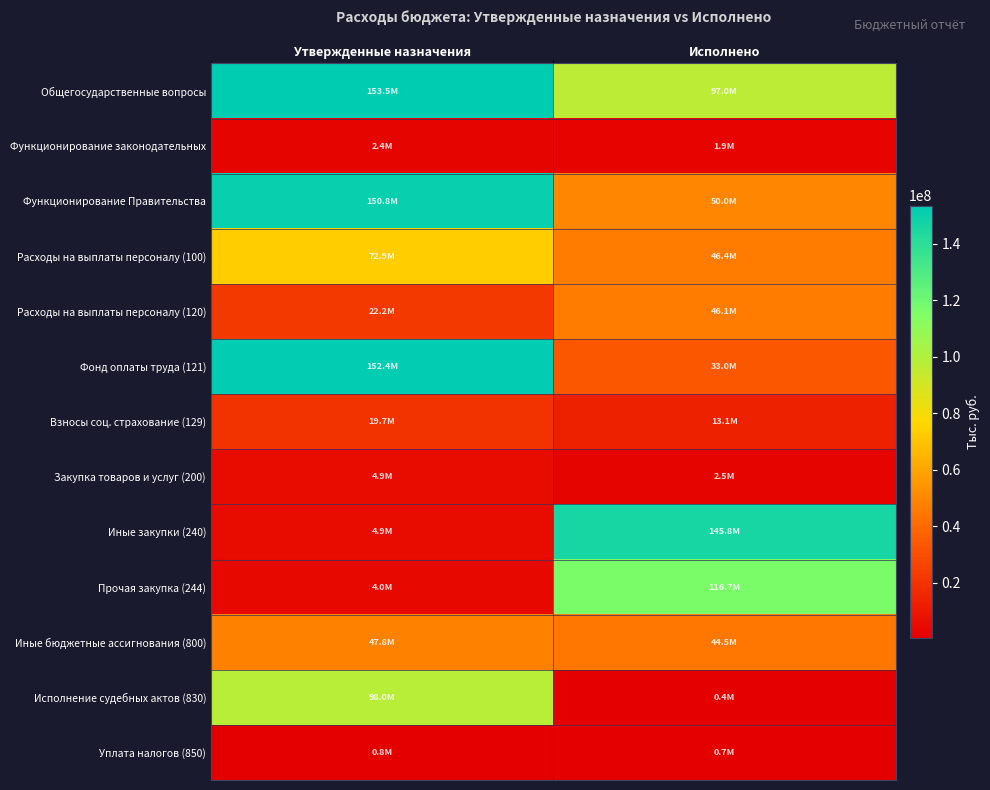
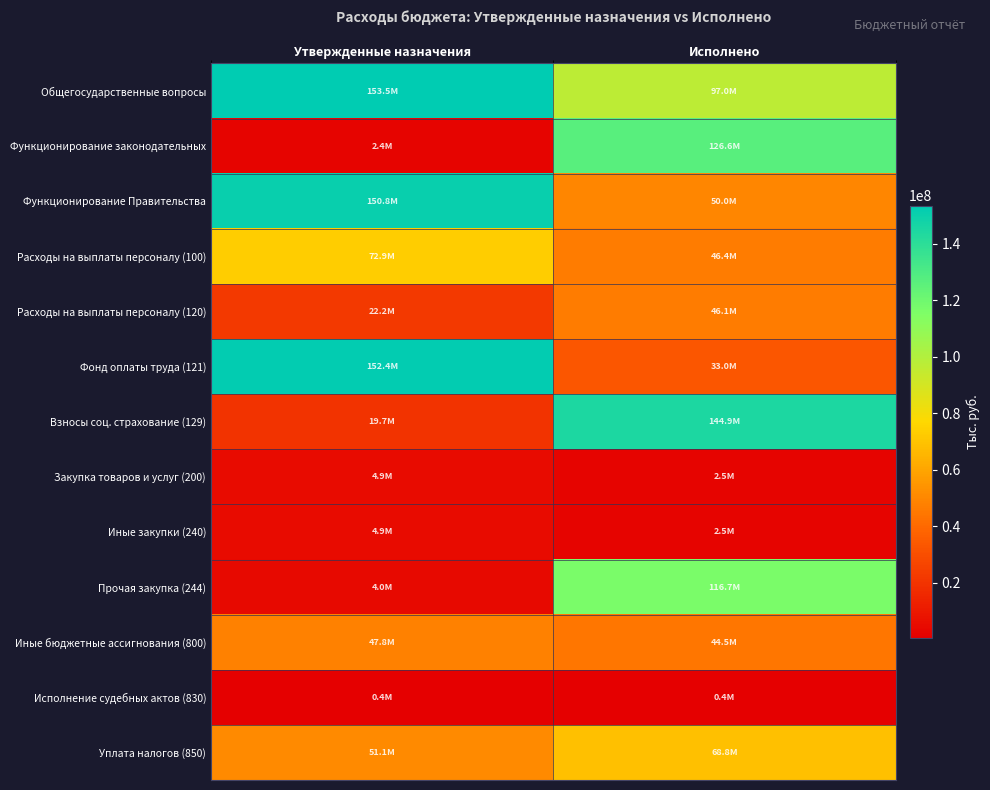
  {
    "Общегосударственные вопросы": {
      "Утвержденные назначения": "153.5M",
      "Исполнено": "97.0M"
    },
    "Функционирование законодательных": {
      "Утвержденные назначения": "2.4M",
-     "Исполнено": "1.9M"
+     "Исполнено": "126.6M"
    },
    "Функционирование Правительства": {
      "Утвержденные назначения": "150.8M",
      "Исполнено": "50.0M"
    },
    "Расходы на выплаты персоналу (100)": {
      "Утвержденные назначения": "72.9M",
      "Исполнено": "46.4M"
    },
    "Расходы на выплаты персоналу (120)": {
      "Утвержденные назначения": "22.2M",
      "Исполнено": "46.1M"
    },
    "Фонд оплаты труда (121)": {
      "Утвержденные назначения": "152.4M",
      "Исполнено": "33.0M"
    },
    "Взносы соц. страхование (129)": {
      "Утвержденные назначения": "19.7M",
-     "Исполнено": "13.1M"
+     "Исполнено": "144.9M"
    },
    "Закупка товаров и услуг (200)": {
      "Утвержденные назначения": "4.9M",
      "Исполнено": "2.5M"
    },
    "Иные закупки (240)": {
      "Утвержденные назначения": "4.9M",
-     "Исполнено": "145.8M"
+     "Исполнено": "2.5M"
    },
    "Прочая закупка (244)": {
      "Утвержденные назначения": "4.0M",
      "Исполнено": "116.7M"
    },
    "Иные бюджетные ассигнования (800)": {
      "Утвержденные назначения": "47.8M",
      "Исполнено": "44.5M"
    },
    "Исполнение судебных актов (830)": {
-     "Утвержденные назначения": "98.0M",
+     "Утвержденные назначения": "0.4M",
      "Исполнено": "0.4M"
    },
    "Уплата налогов (850)": {
-     "Утвержденные назначения": "0.8M",
-     "Исполнено": "0.7M"
+     "Утвержденные назначения": "51.1M",
+     "Исполнено": "68.8M"
    }
  }
